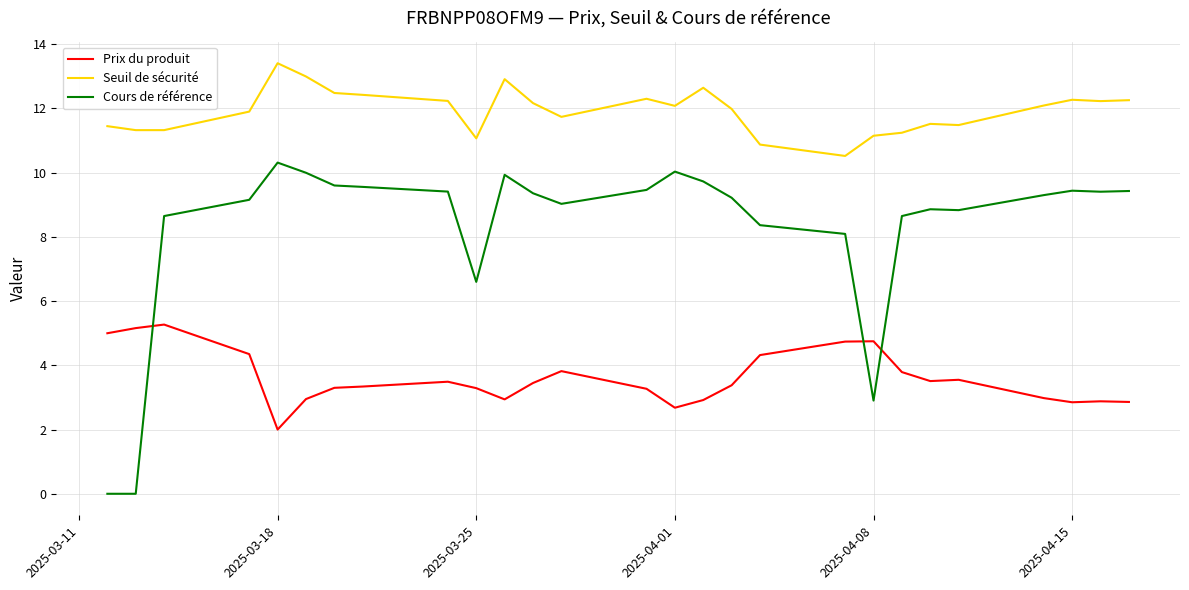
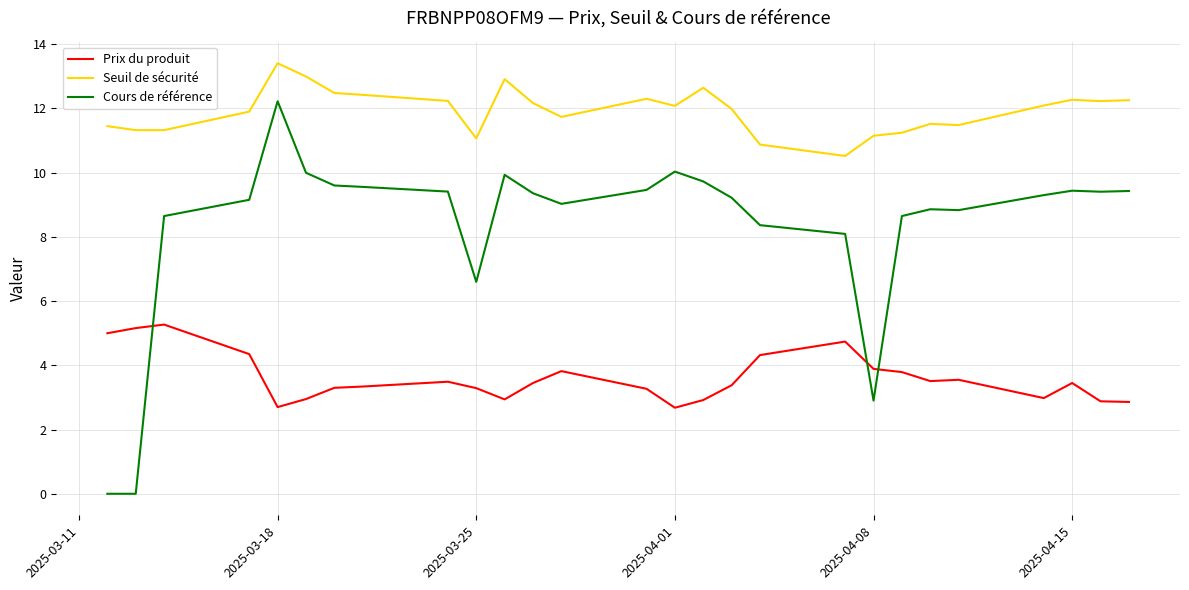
  {
    "Prix du produit": {
-     "2025-03-18": 2.0,
+     "2025-03-18": 2.7,
      "2025-03-25": 3.3,
      "2025-04-01": 2.7,
-     "2025-04-08": 4.8,
-     "2025-04-15": 2.9
+     "2025-04-08": 3.9,
+     "2025-04-15": 3.5
    },
    "Seuil de sécurité": {
      "2025-03-18": 13.4,
      "2025-03-25": 11.1,
      "2025-04-01": 12.1,
      "2025-04-08": 11.2,
      "2025-04-15": 12.3
    },
    "Cours de référence": {
-     "2025-03-18": 10.3,
+     "2025-03-18": 12.2,
      "2025-03-25": 6.6,
      "2025-04-01": 10.0,
      "2025-04-08": 2.9,
      "2025-04-15": 9.4
    }
  }
